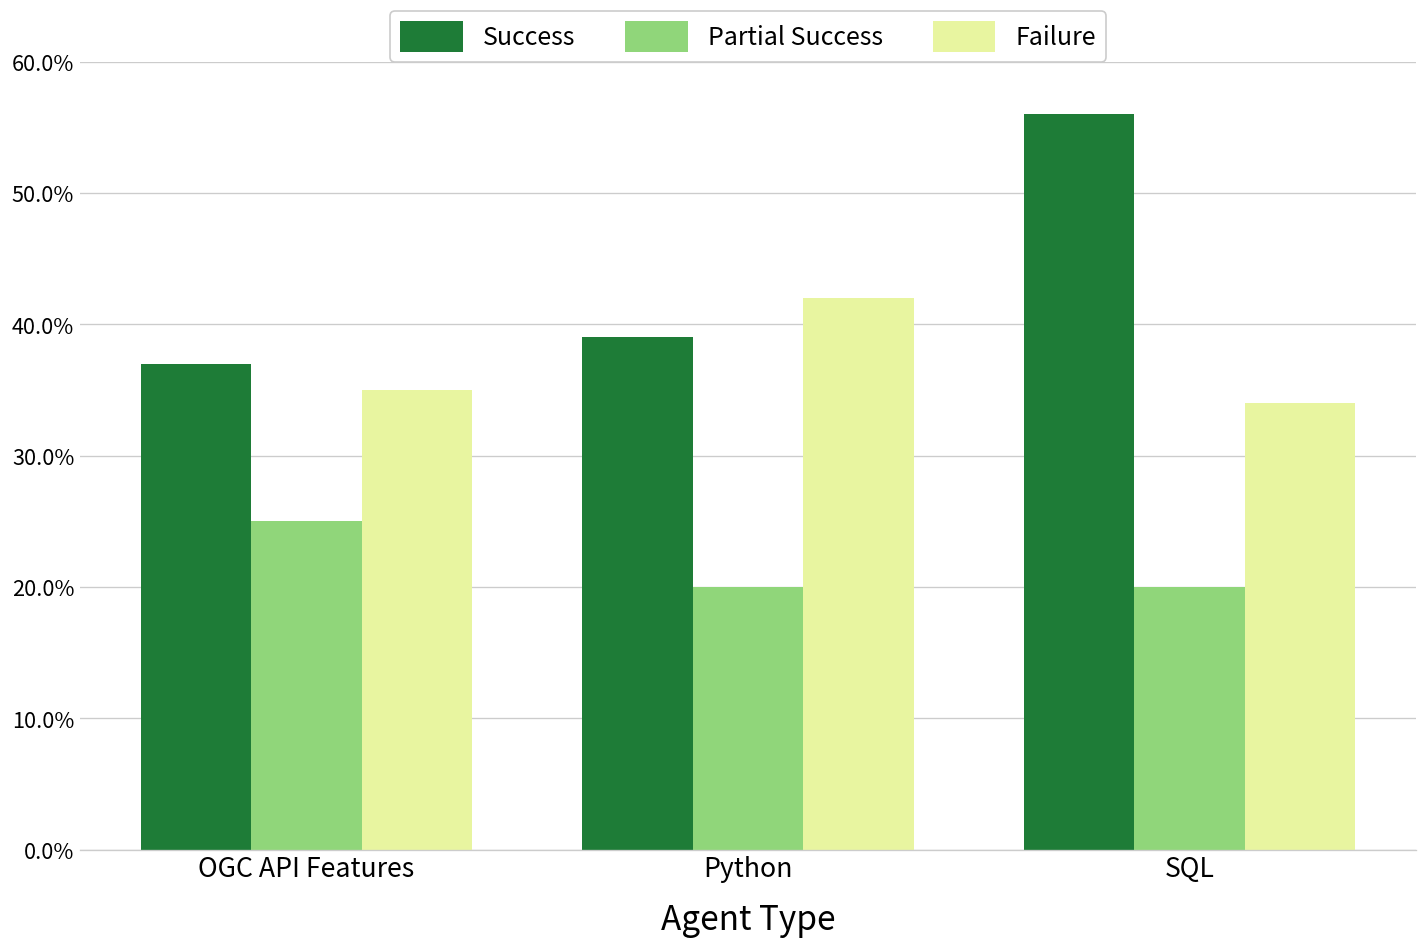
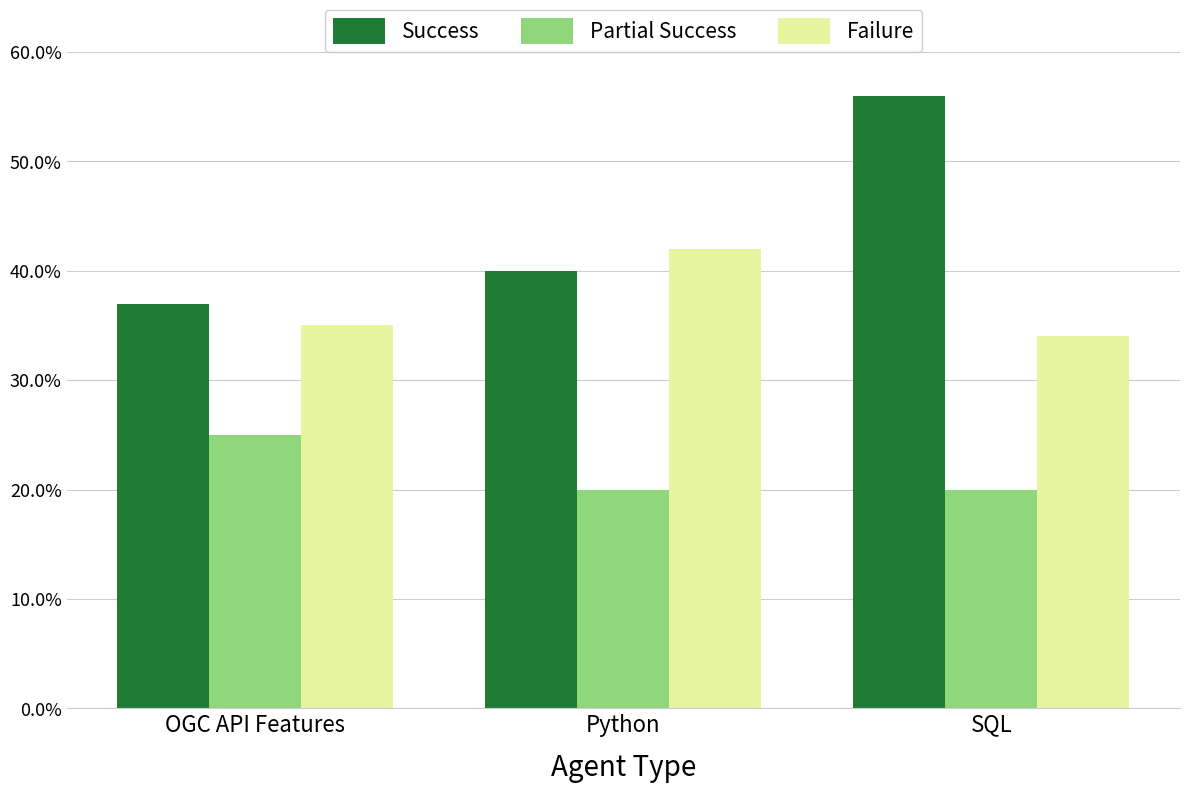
  {
    "Success": {
      "OGC API Features": "37%",
-     "Python": "39%",
+     "Python": "40%",
      "SQL": "56%"
    },
    "Partial Success": {
      "OGC API Features": "25%",
      "Python": "20%",
      "SQL": "20%"
    },
    "Failure": {
      "OGC API Features": "35%",
      "Python": "42%",
      "SQL": "34%"
    }
  }
